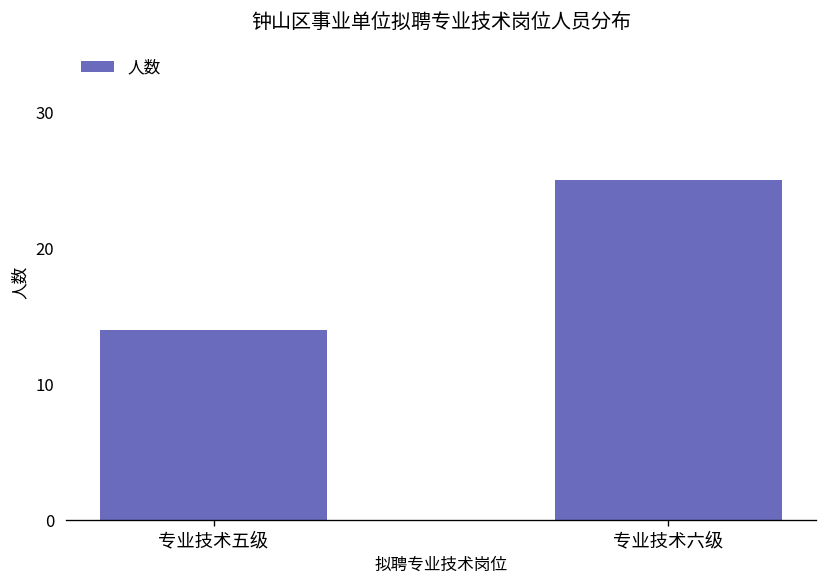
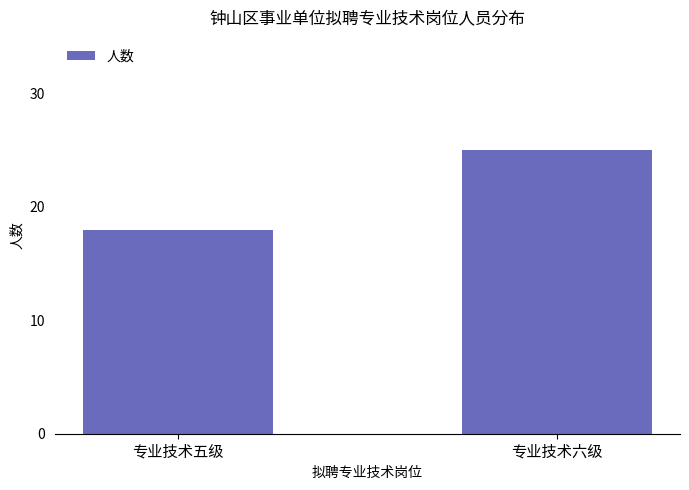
  {
-   "专业技术五级": 14,
+   "专业技术五级": 18,
    "专业技术六级": 25
  }
